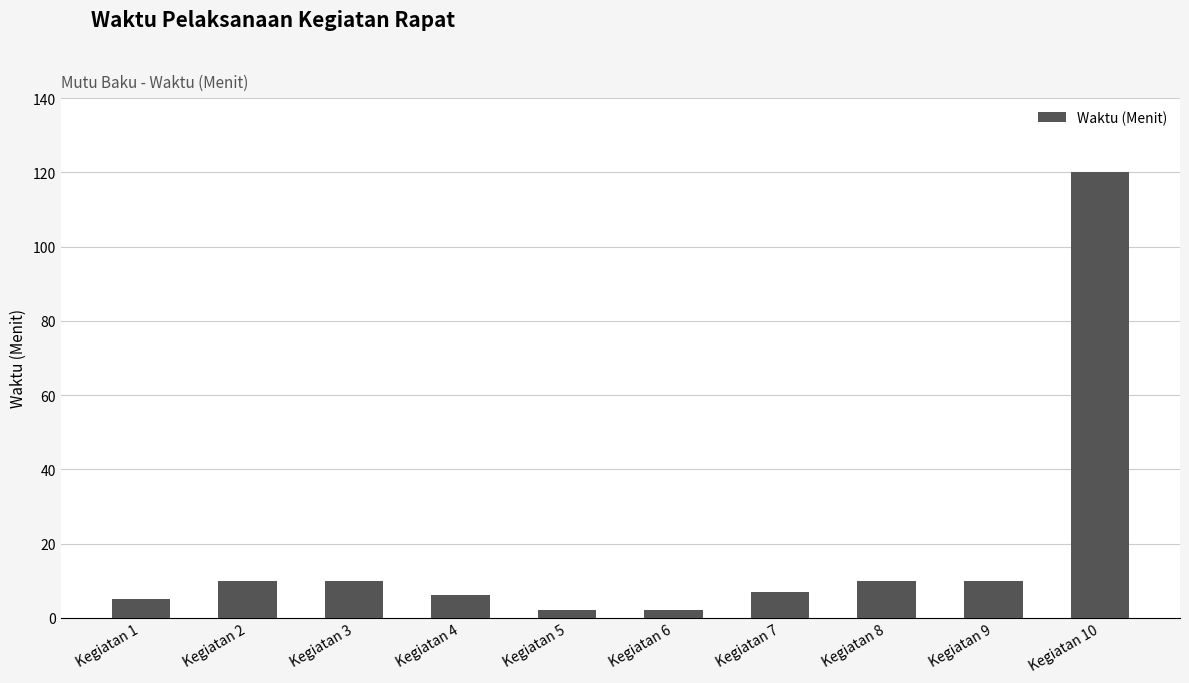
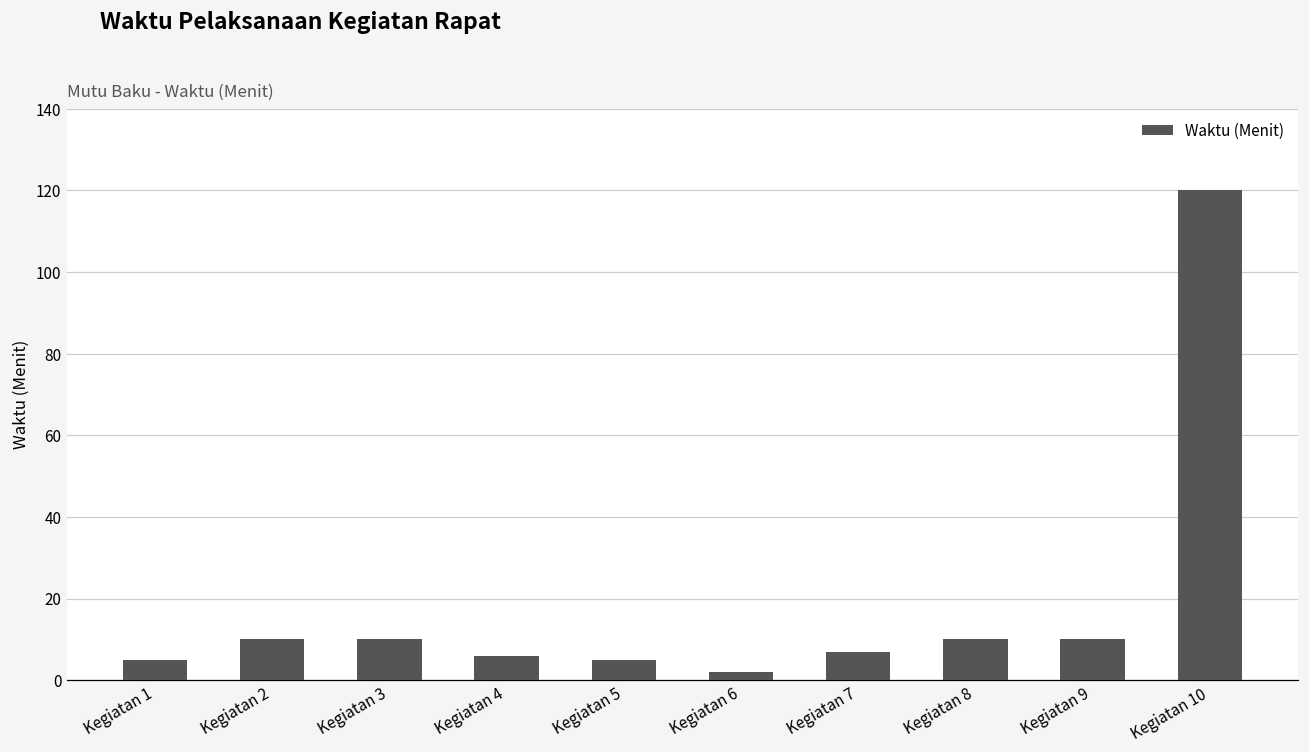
  {
    "Kegiatan 1": 5,
    "Kegiatan 2": 10,
    "Kegiatan 3": 10,
    "Kegiatan 4": 6,
-   "Kegiatan 5": 2,
+   "Kegiatan 5": 5,
    "Kegiatan 6": 2,
    "Kegiatan 7": 7,
    "Kegiatan 8": 10,
    "Kegiatan 9": 10,
    "Kegiatan 10": 120
  }
